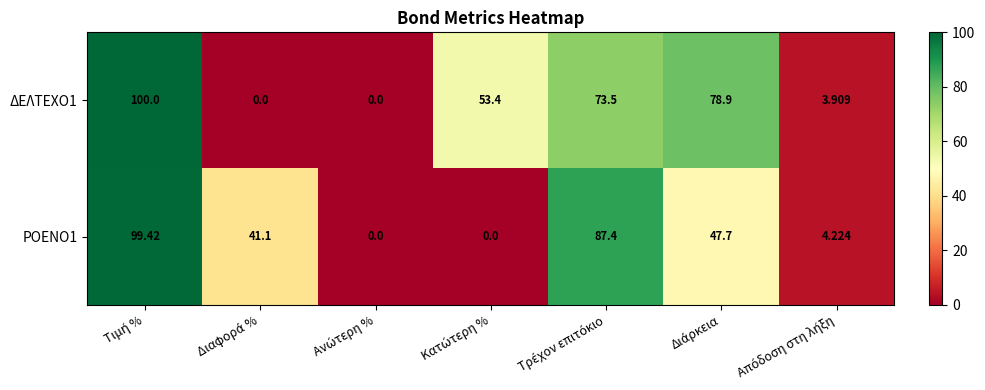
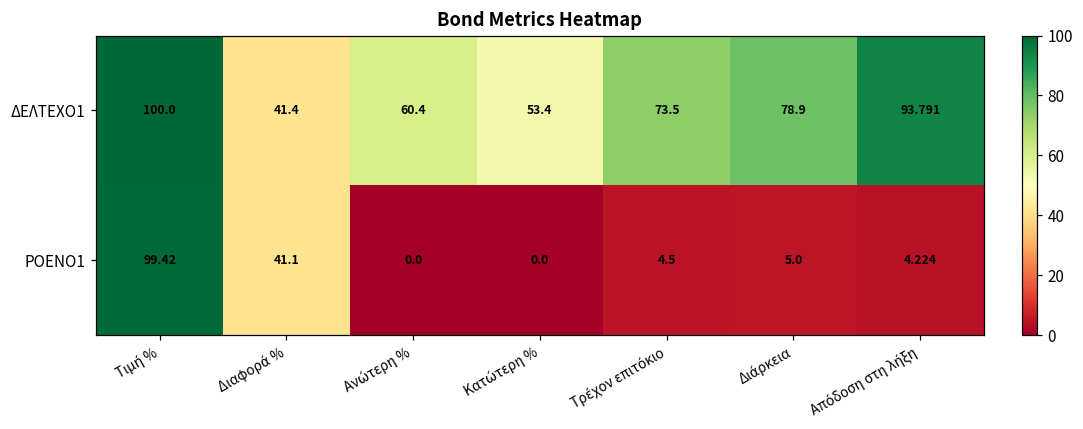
  {
    "ΔΕΛΤΕΧΟ1": {
      "Τιμή %": 100.0,
-     "Διαφορά %": 0.0,
-     "Ανώτερη %": 0.0,
+     "Διαφορά %": 41.4,
+     "Ανώτερη %": 60.4,
      "Κατώτερη %": 53.4,
      "Τρέχον επιτόκιο": 73.5,
      "Διάρκεια": 78.9,
-     "Απόδοση στη λήξη": 3.909
+     "Απόδοση στη λήξη": 93.791
    },
    "ΡΟΕΝΟ1": {
      "Τιμή %": 99.42,
      "Διαφορά %": 41.1,
      "Ανώτερη %": 0.0,
      "Κατώτερη %": 0.0,
-     "Τρέχον επιτόκιο": 87.4,
-     "Διάρκεια": 47.7,
+     "Τρέχον επιτόκιο": 4.5,
+     "Διάρκεια": 5.0,
      "Απόδοση στη λήξη": 4.224
    }
  }
